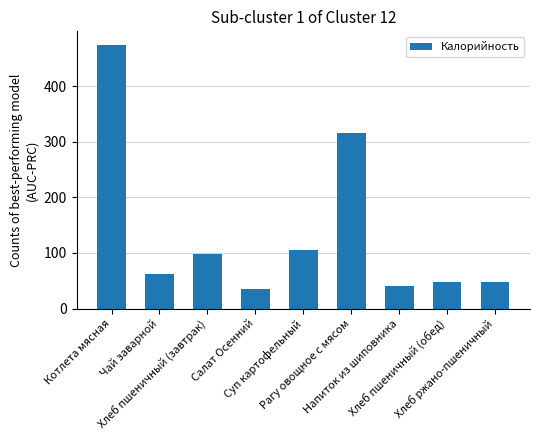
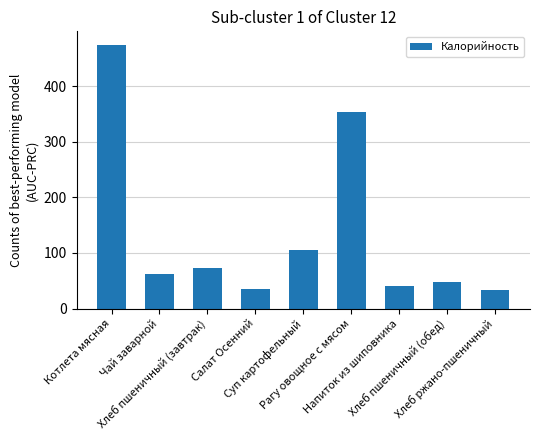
  {
    "Котлета мясная": 470,
    "Чай заварной": 60,
-   "Хлеб пшеничный (завтрак)": 100,
+   "Хлеб пшеничный (завтрак)": 70,
    "Салат Осенний": 40,
    "Суп картофельный": 100,
-   "Рагу овощное с мясом": 320,
+   "Рагу овощное с мясом": 350,
    "Напиток из шиповника": 40,
    "Хлеб пшеничный (обед)": 50,
-   "Хлеб ржано-пшеничный": 50
+   "Хлеб ржано-пшеничный": 30
  }
